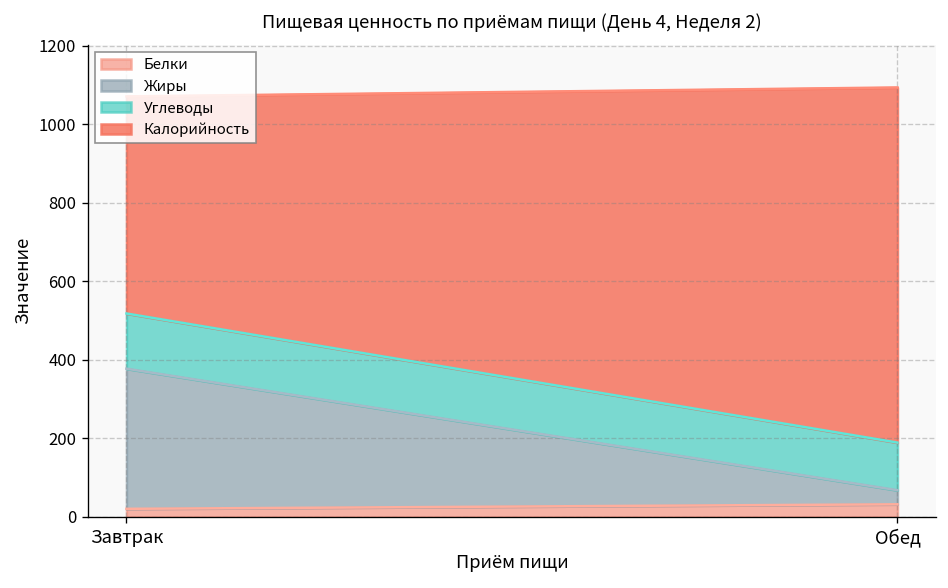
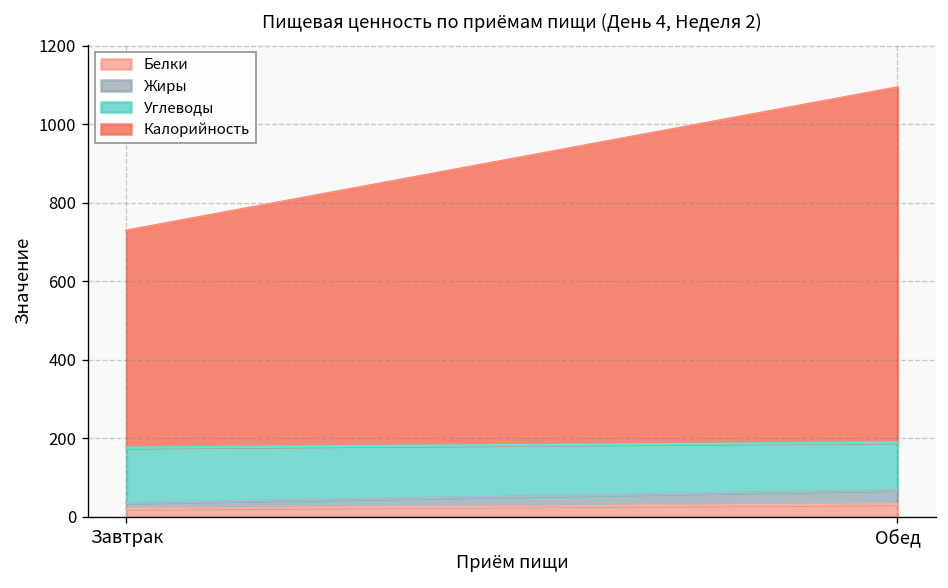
  {
    "Жиры": {
-     "Завтрак": 360,
+     "Завтрак": 20,
      "Обед": 40
    },
    "Углеводы": {
      "Завтрак": 140,
      "Обед": 120
    }
  }
